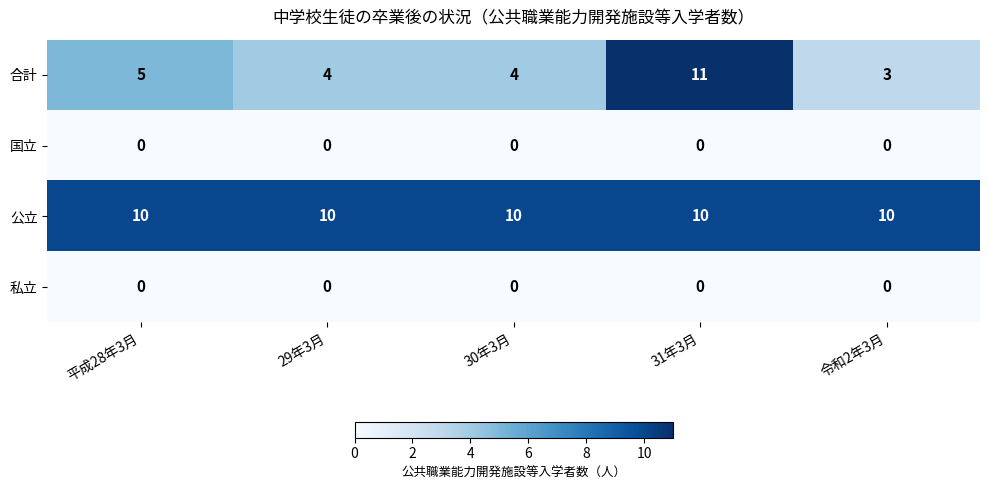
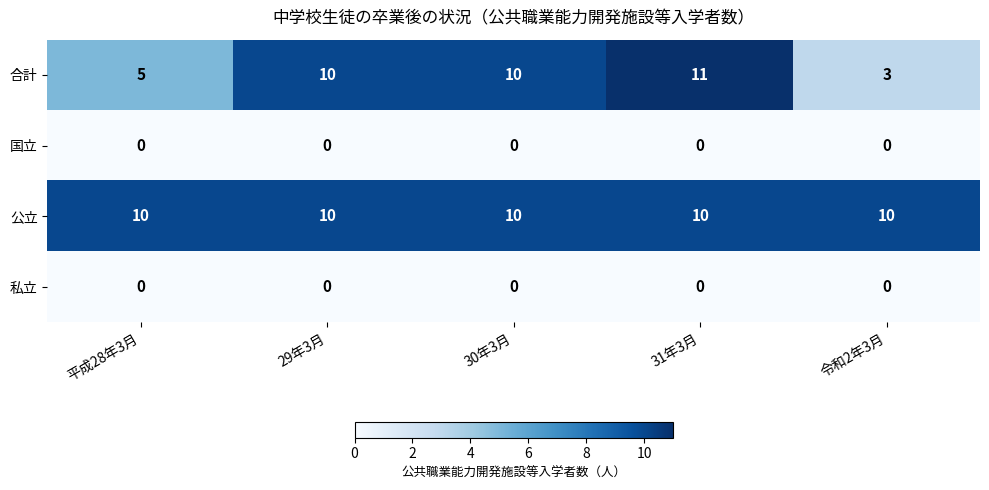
  {
    "合計": {
      "平成28年3月": 5,
-     "29年3月": 4,
-     "30年3月": 4,
+     "29年3月": 10,
+     "30年3月": 10,
      "31年3月": 11,
      "令和2年3月": 3
    },
    "国立": {
      "平成28年3月": 0,
      "29年3月": 0,
      "30年3月": 0,
      "31年3月": 0,
      "令和2年3月": 0
    },
    "公立": {
      "平成28年3月": 10,
      "29年3月": 10,
      "30年3月": 10,
      "31年3月": 10,
      "令和2年3月": 10
    },
    "私立": {
      "平成28年3月": 0,
      "29年3月": 0,
      "30年3月": 0,
      "31年3月": 0,
      "令和2年3月": 0
    }
  }
